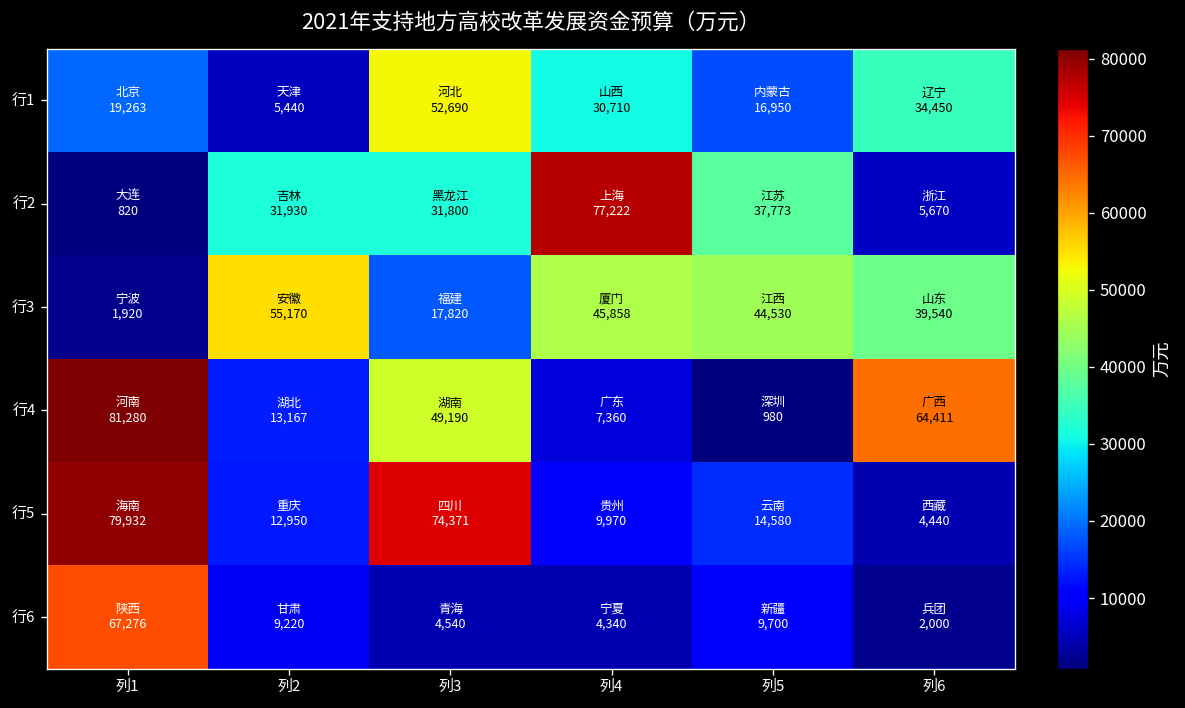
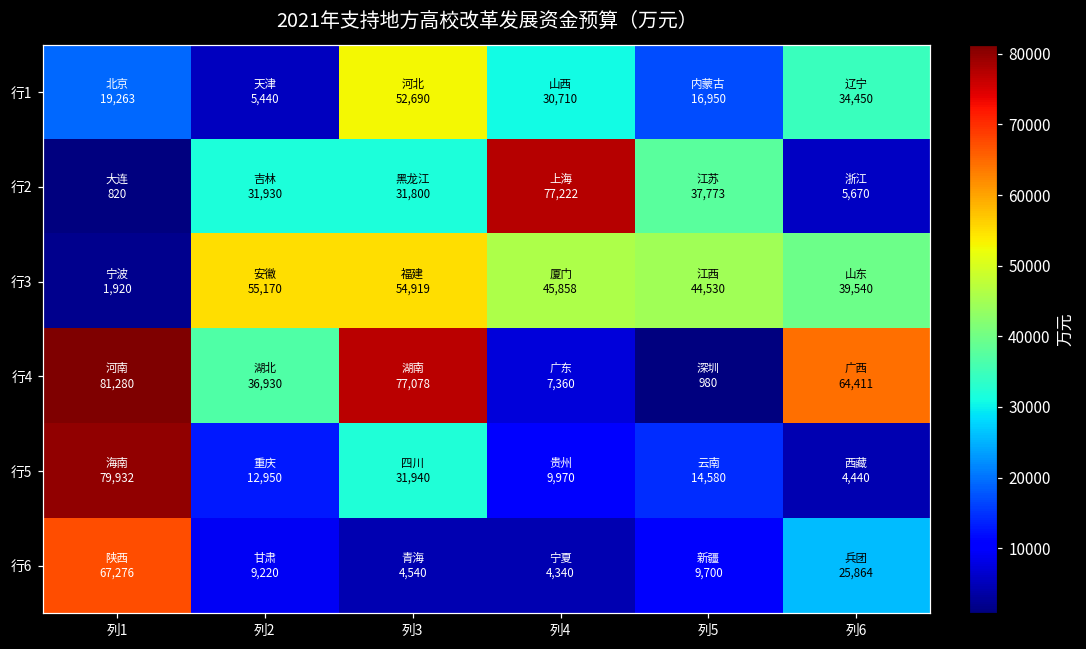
  {
    "行1": {
      "列1": "19,263",
      "列2": "5,440",
      "列3": "52,690",
      "列4": "30,710",
      "列5": "16,950",
      "列6": "34,450"
    },
    "行2": {
      "列1": "820",
      "列2": "31,930",
      "列3": "31,800",
      "列4": "77,222",
      "列5": "37,773",
      "列6": "5,670"
    },
    "行3": {
      "列1": "1,920",
      "列2": "55,170",
-     "列3": "17,820",
+     "列3": "54,919",
      "列4": "45,858",
      "列5": "44,530",
      "列6": "39,540"
    },
    "行4": {
      "列1": "81,280",
-     "列2": "13,167",
-     "列3": "49,190",
+     "列2": "36,930",
+     "列3": "77,078",
      "列4": "7,360",
      "列5": "980",
      "列6": "64,411"
    },
    "行5": {
      "列1": "79,932",
      "列2": "12,950",
-     "列3": "74,371",
+     "列3": "31,940",
      "列4": "9,970",
      "列5": "14,580",
      "列6": "4,440"
    },
    "行6": {
      "列1": "67,276",
      "列2": "9,220",
      "列3": "4,540",
      "列4": "4,340",
      "列5": "9,700",
-     "列6": "2,000"
+     "列6": "25,864"
    }
  }
